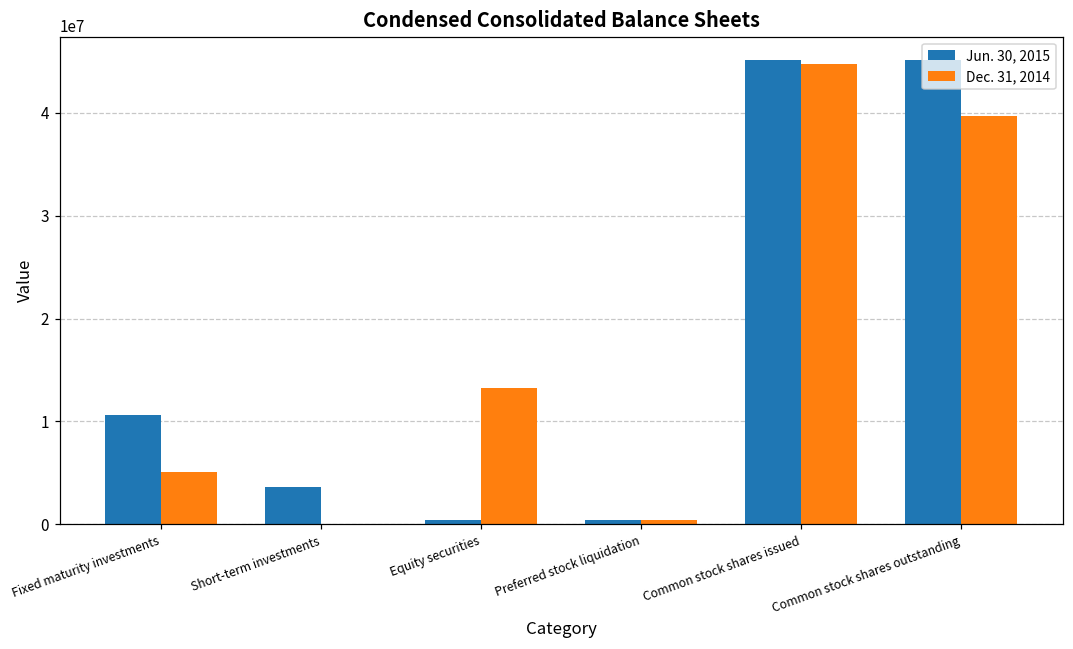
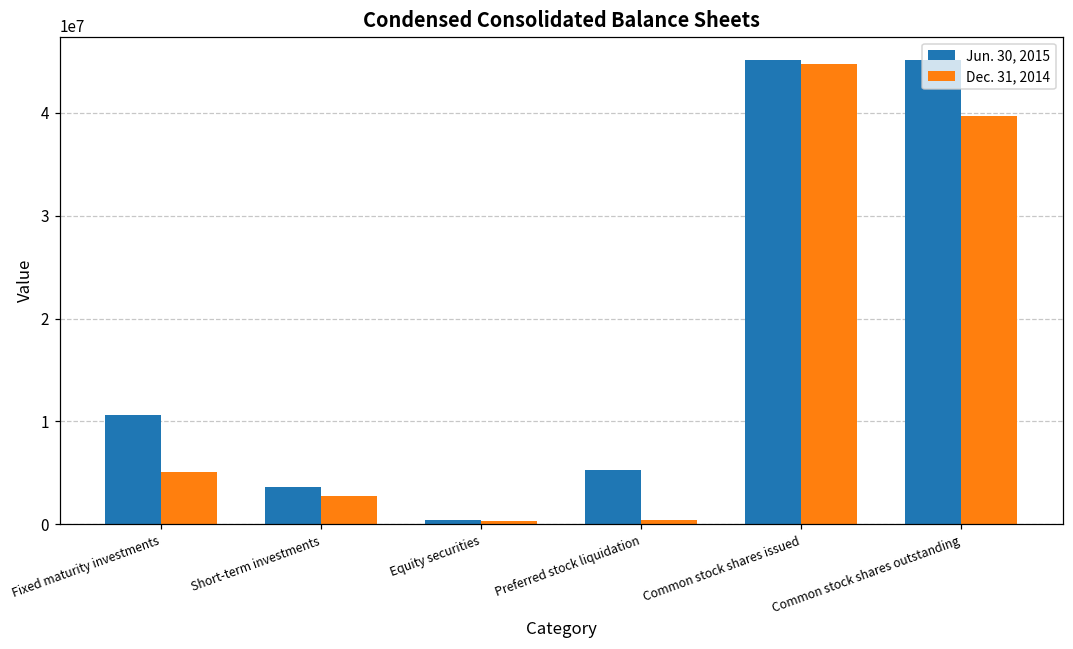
  {
    "Jun. 30, 2015": {
      "Fixed maturity investments": 11000000,
      "Short-term investments": 4000000,
      "Equity securities": 0,
-     "Preferred stock liquidation": 0,
+     "Preferred stock liquidation": 5000000,
      "Common stock shares issued": 45000000
    },
    "Dec. 31, 2014": {
      "Fixed maturity investments": 5000000,
-     "Short-term investments": 0,
-     "Equity securities": 13000000,
+     "Short-term investments": 3000000,
+     "Equity securities": 0,
      "Preferred stock liquidation": 0,
      "Common stock shares issued": 45000000,
      "Common stock shares outstanding": 40000000
    }
  }
